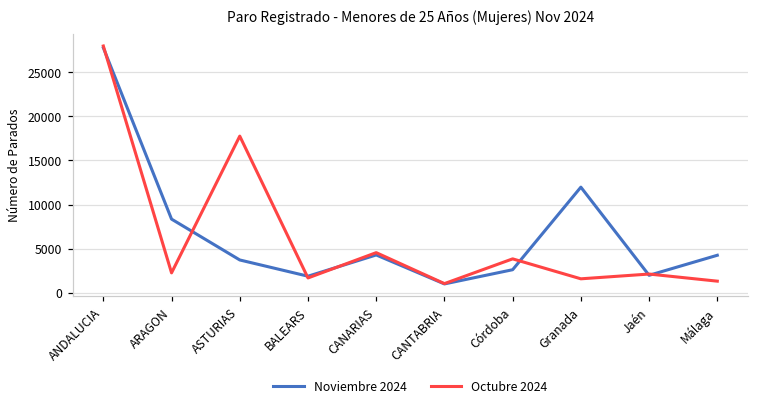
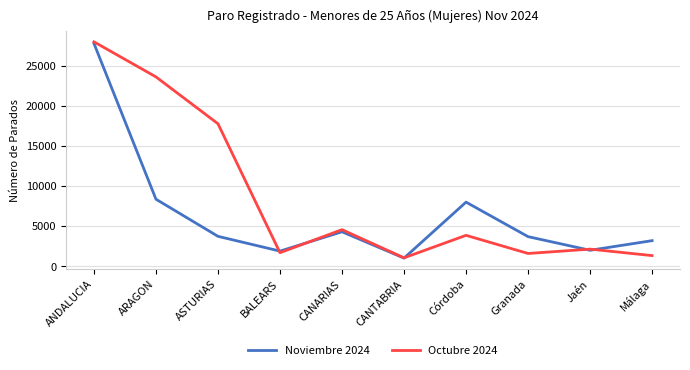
  {
    "Noviembre 2024": {
      "ARAGON": 8000,
      "ASTURIAS": 4000,
-     "Córdoba": 3000,
-     "Granada": 12000,
-     "Málaga": 4000
+     "Córdoba": 8000,
+     "Granada": 4000,
+     "Málaga": 3000
    },
    "Octubre 2024": {
-     "ARAGON": 2000,
+     "ARAGON": 24000,
      "ASTURIAS": 18000,
      "Córdoba": 4000,
      "Granada": 2000,
      "Málaga": 1000
    }
  }
